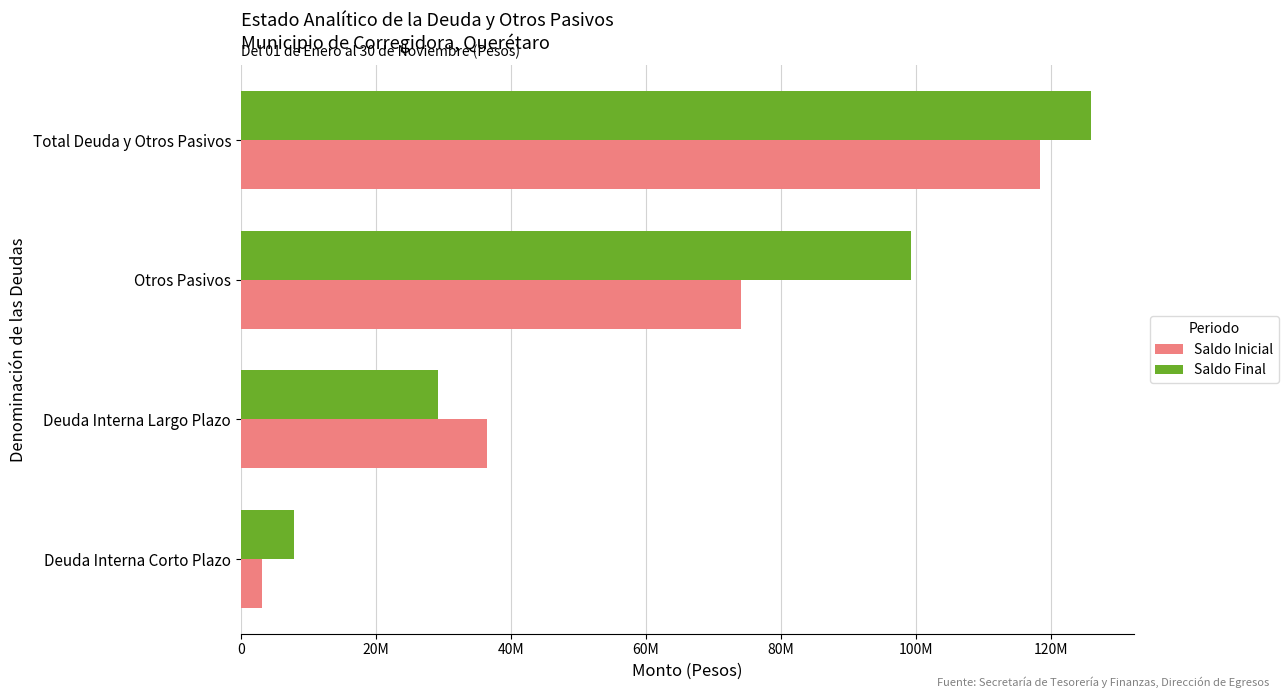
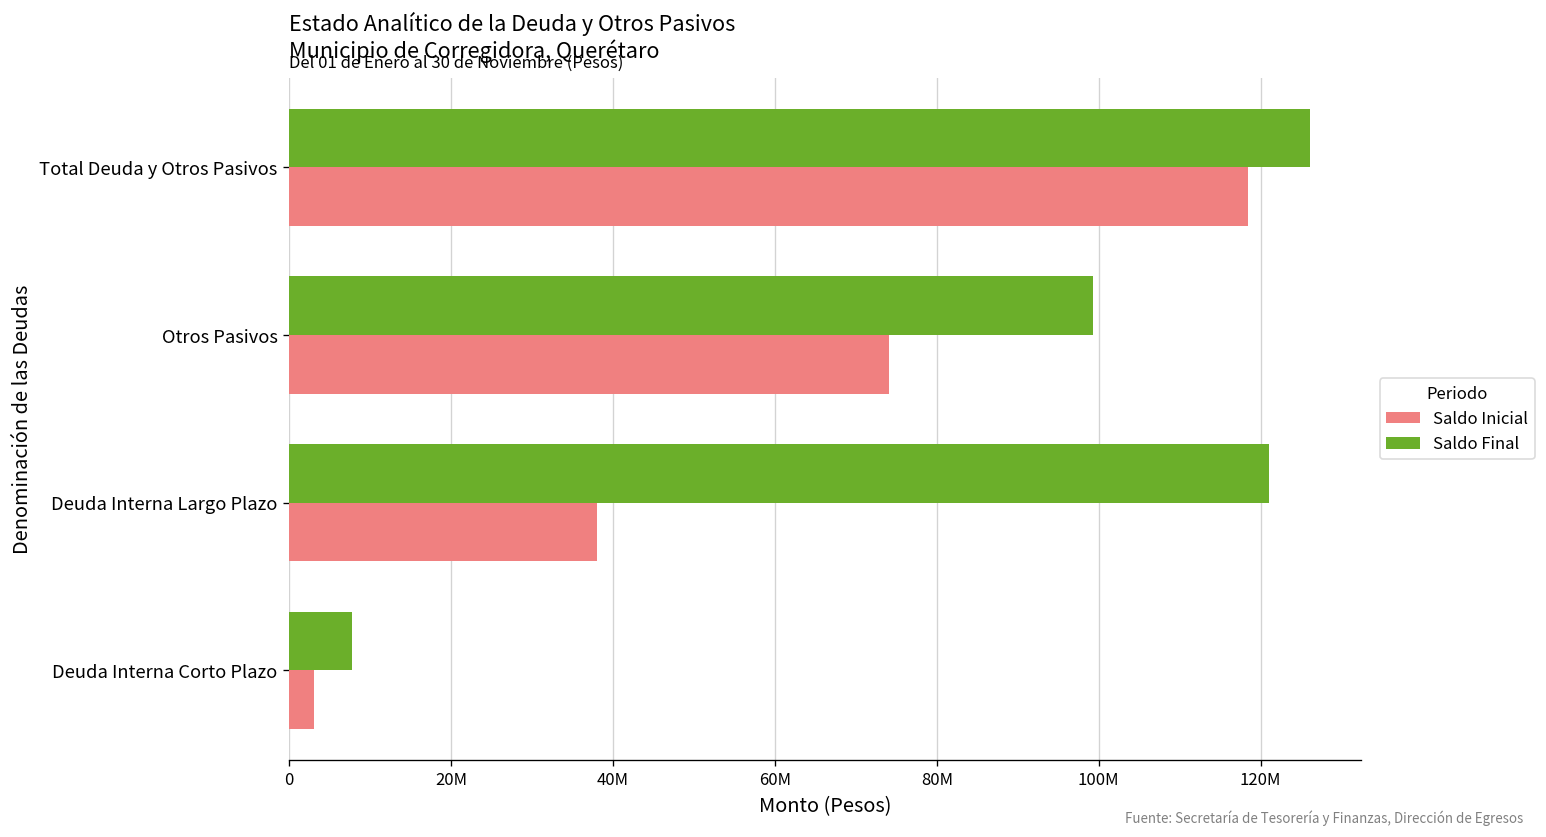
  {
    "Saldo Inicial": {
      "Total Deuda y Otros Pasivos": 118000000,
      "Otros Pasivos": 74000000,
-     "Deuda Interna Largo Plazo": 36000000,
+     "Deuda Interna Largo Plazo": 38000000,
      "Deuda Interna Corto Plazo": 3000000
    },
    "Saldo Final": {
      "Total Deuda y Otros Pasivos": 126000000,
      "Otros Pasivos": 99000000,
-     "Deuda Interna Largo Plazo": 29000000,
+     "Deuda Interna Largo Plazo": 121000000,
      "Deuda Interna Corto Plazo": 8000000
    }
  }
